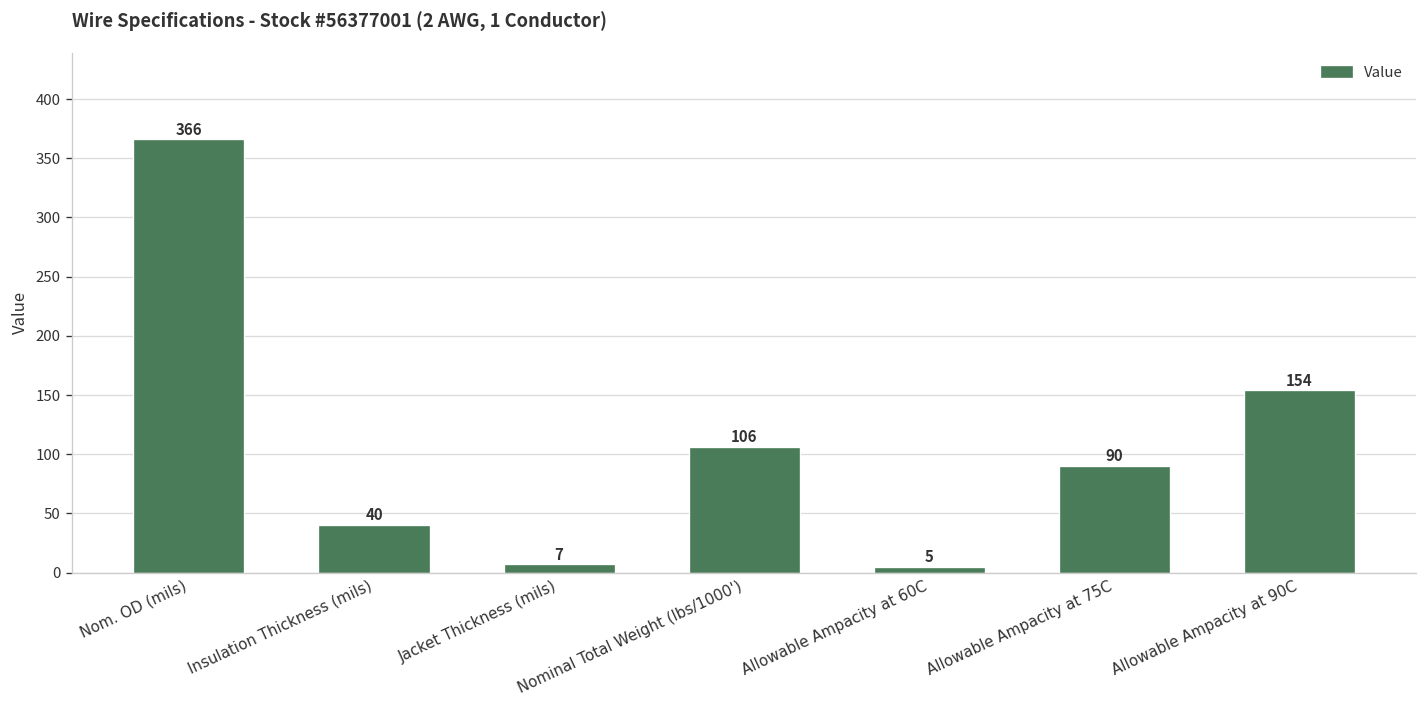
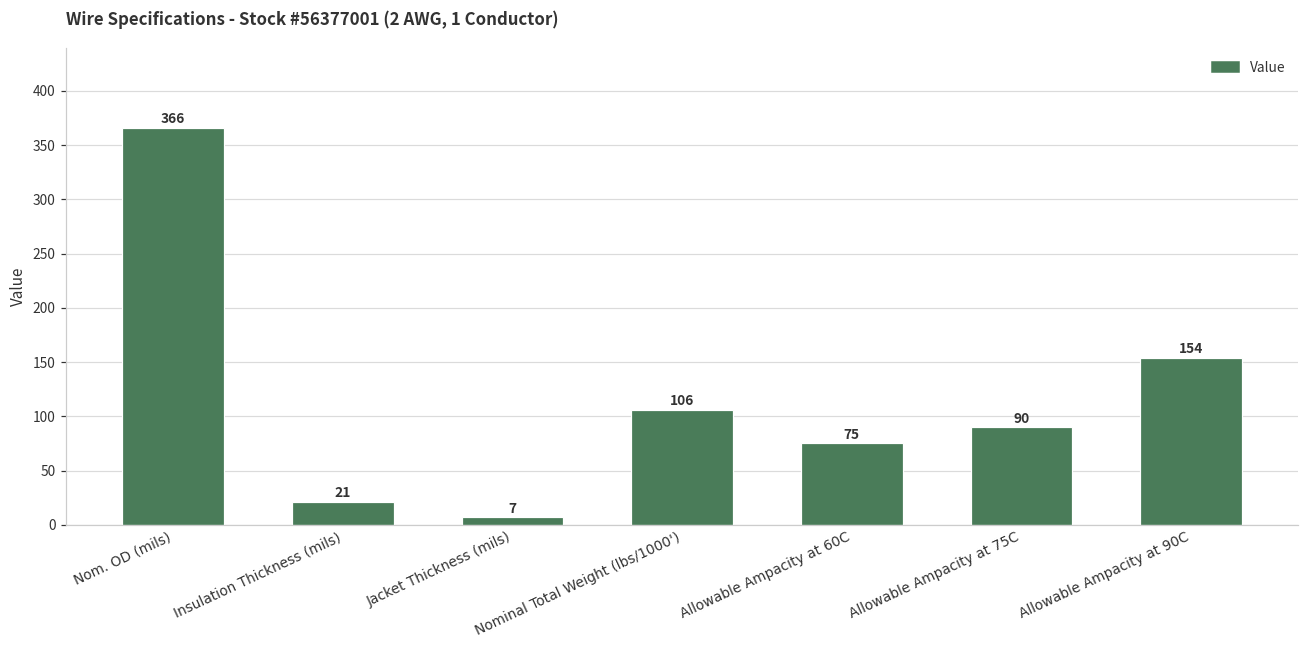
  {
    "Nom. OD (mils)": 366,
-   "Insulation Thickness (mils)": 40,
+   "Insulation Thickness (mils)": 21,
    "Jacket Thickness (mils)": 7,
    "Nominal Total Weight (lbs/1000')": 106,
-   "Allowable Ampacity at 60C": 5,
+   "Allowable Ampacity at 60C": 75,
    "Allowable Ampacity at 75C": 90,
    "Allowable Ampacity at 90C": 154
  }
